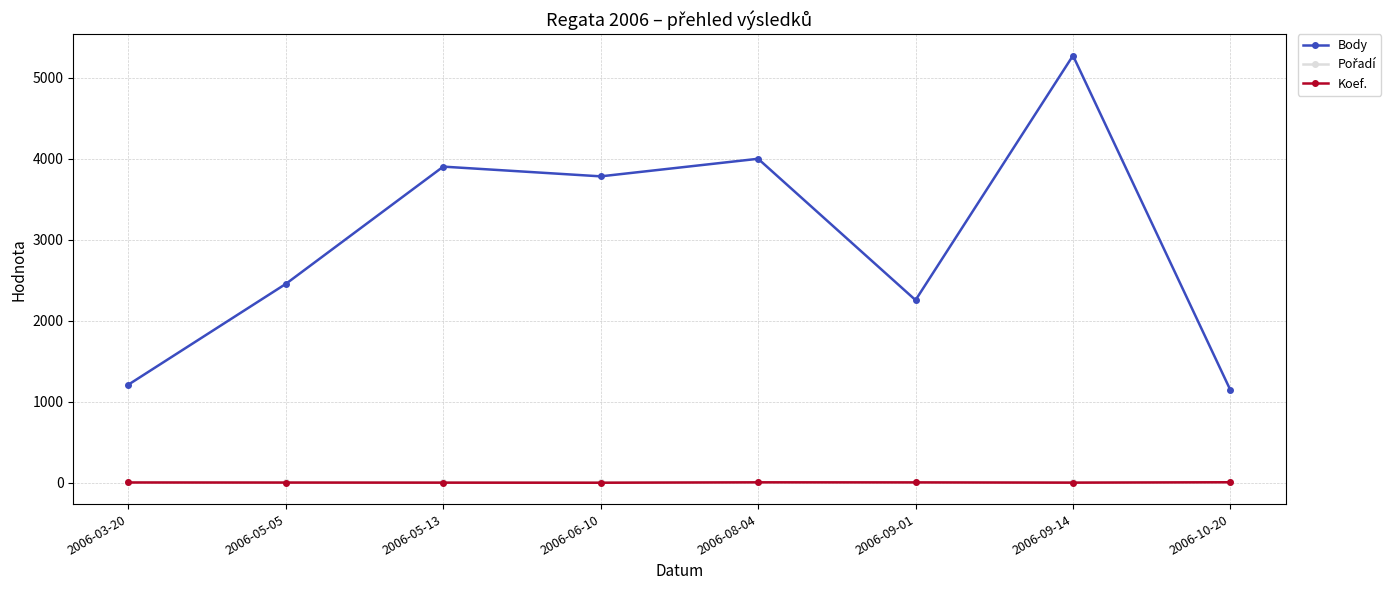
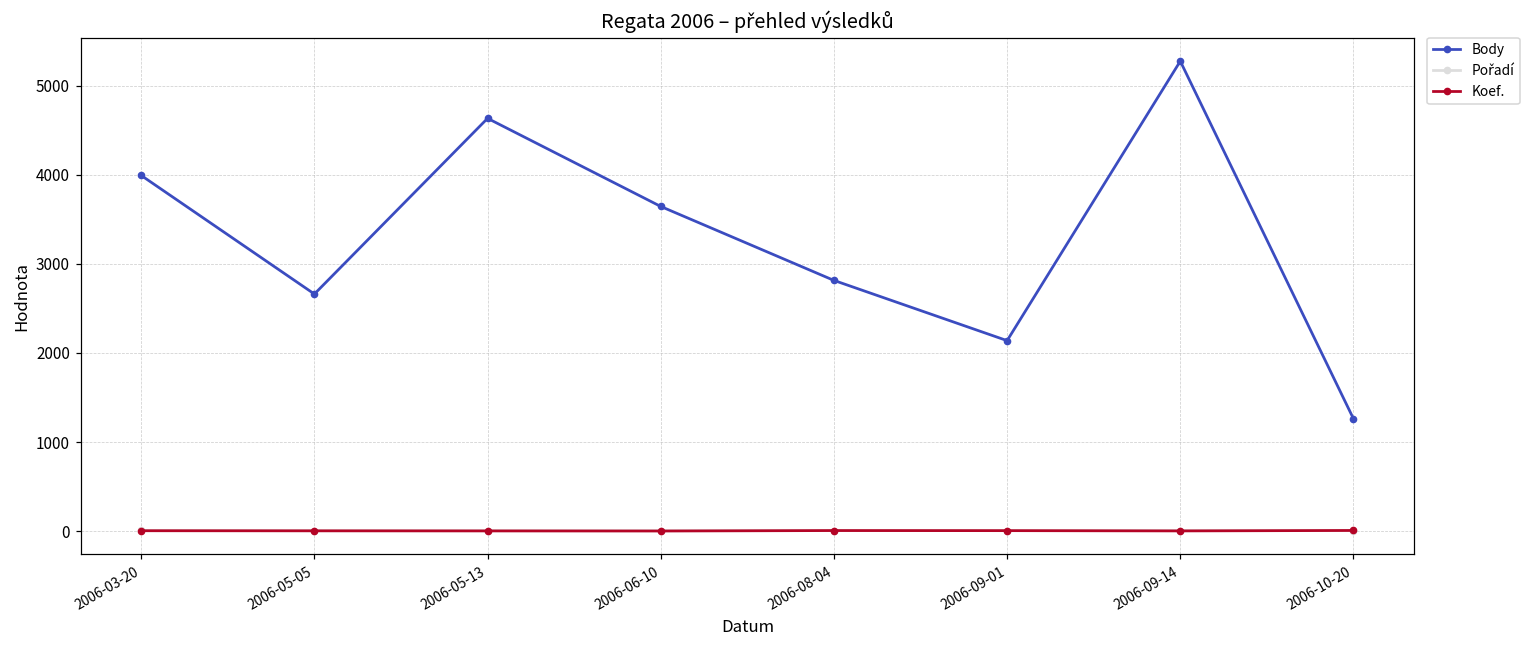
  {
    "Body": {
-     "2006-03-20": 1200,
-     "2006-05-05": 2500,
-     "2006-05-13": 3900,
-     "2006-06-10": 3800,
-     "2006-08-04": 4000,
-     "2006-09-01": 2300,
+     "2006-03-20": 4000,
+     "2006-05-05": 2700,
+     "2006-05-13": 4600,
+     "2006-06-10": 3600,
+     "2006-08-04": 2800,
+     "2006-09-01": 2100,
      "2006-09-14": 5300,
-     "2006-10-20": 1100
+     "2006-10-20": 1300
    }
  }
